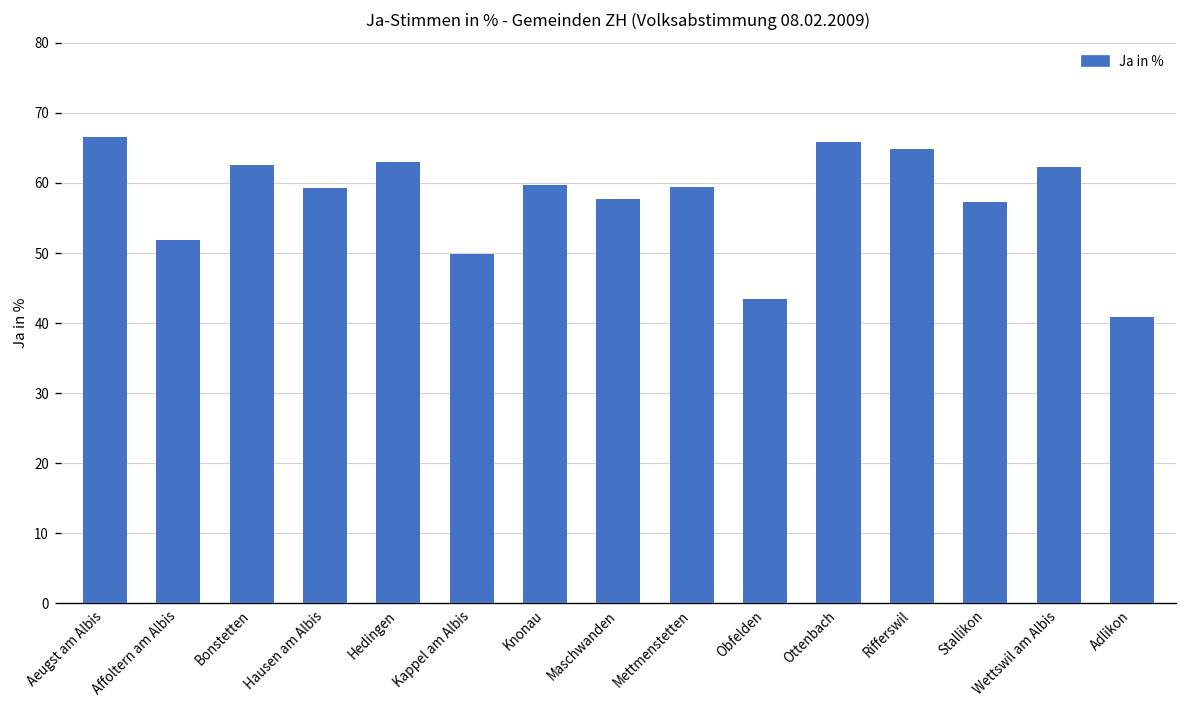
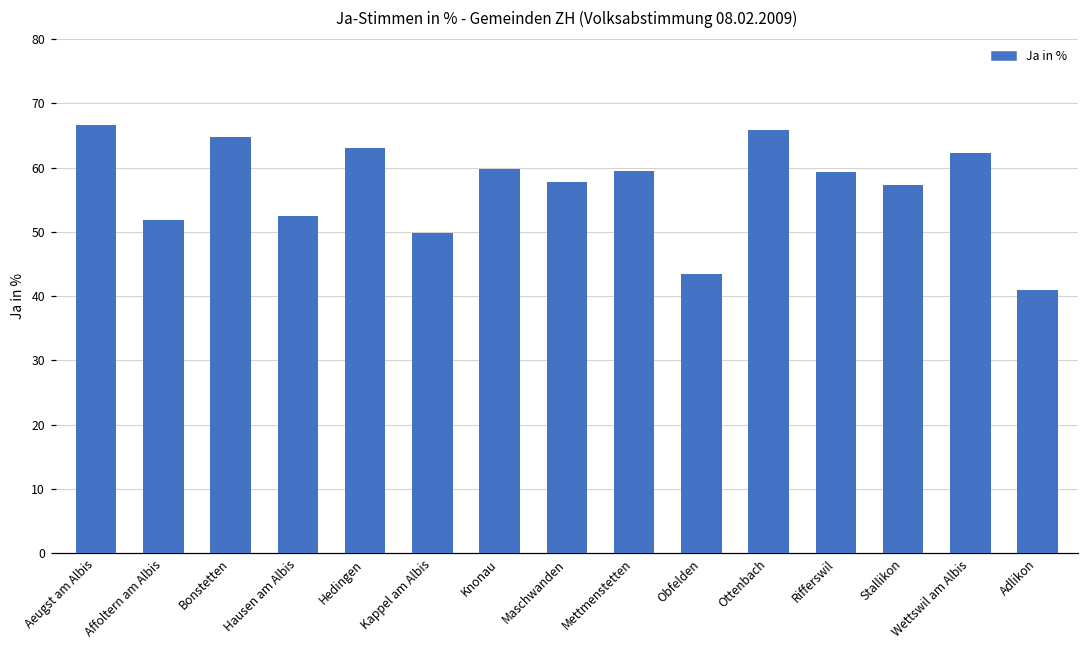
  {
    "Aeugst am Albis": 67,
    "Affoltern am Albis": 52,
-   "Bonstetten": 63,
-   "Hausen am Albis": 59,
+   "Bonstetten": 65,
+   "Hausen am Albis": 52,
    "Hedingen": 63,
    "Kappel am Albis": 50,
    "Knonau": 60,
    "Maschwanden": 58,
    "Mettmenstetten": 59,
    "Obfelden": 44,
    "Ottenbach": 66,
-   "Rifferswil": 65,
+   "Rifferswil": 59,
    "Stallikon": 57,
    "Wettswil am Albis": 62,
    "Adlikon": 41
  }
